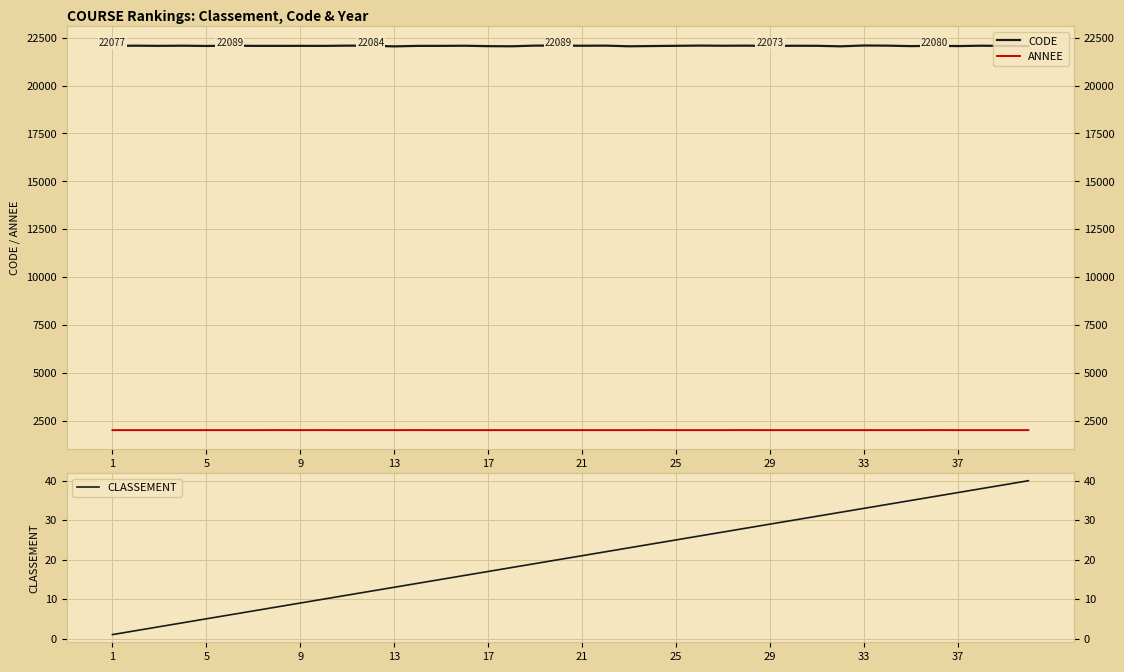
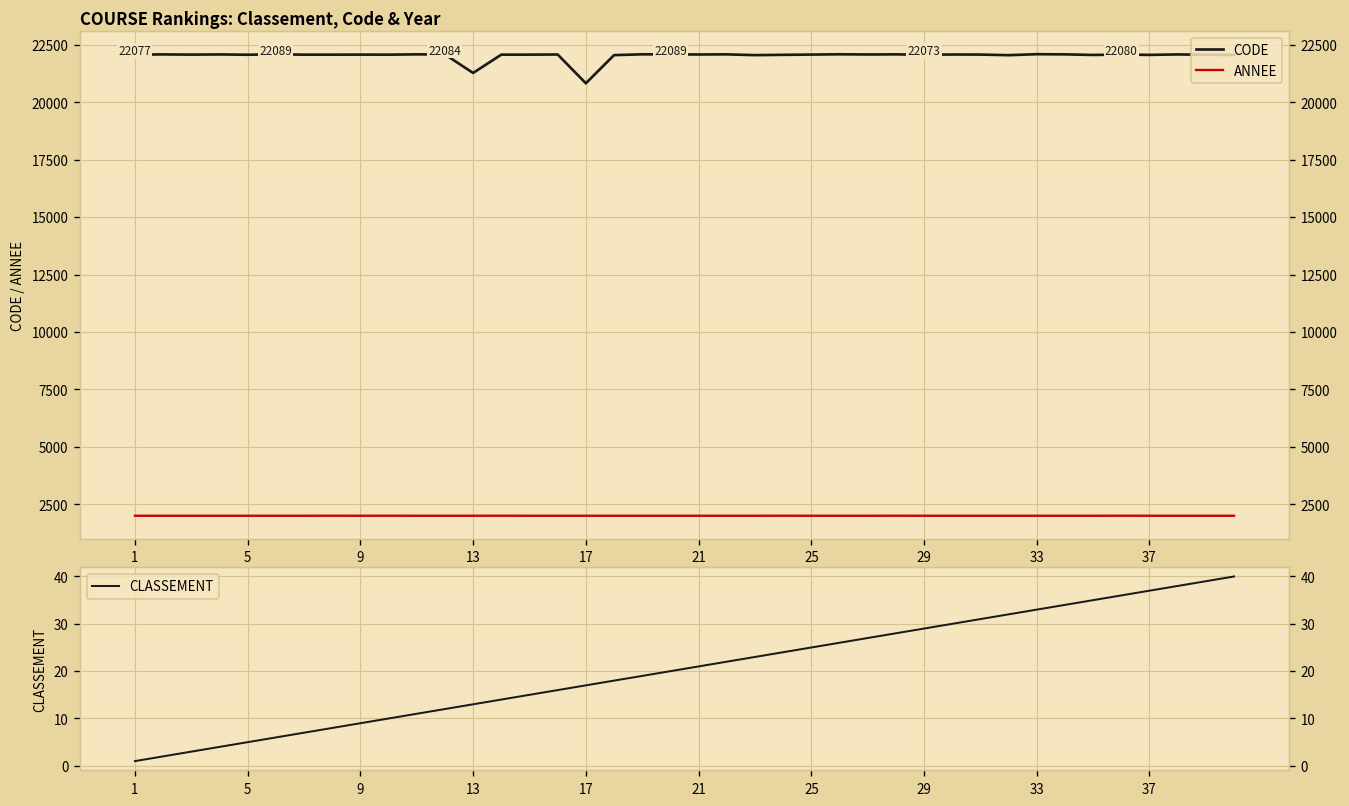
  {
    "COURSE Rankings: Classement, Code & Year": {
      "CODE": {
        "5": 22100,
        "9": 22100,
-       "13": 22100,
-       "17": 22100,
+       "13": 21300,
+       "17": 20800,
        "21": 22100,
        "25": 22100,
        "33": 22100,
        "37": 22100
      },
      "ANNEE": {
        "1": 2000,
        "5": 2000,
        "9": 2000,
        "13": 2000,
        "17": 2000,
        "21": 2000,
        "25": 2000,
        "29": 2000,
        "33": 2000,
        "37": 2000
      }
    }
  }
